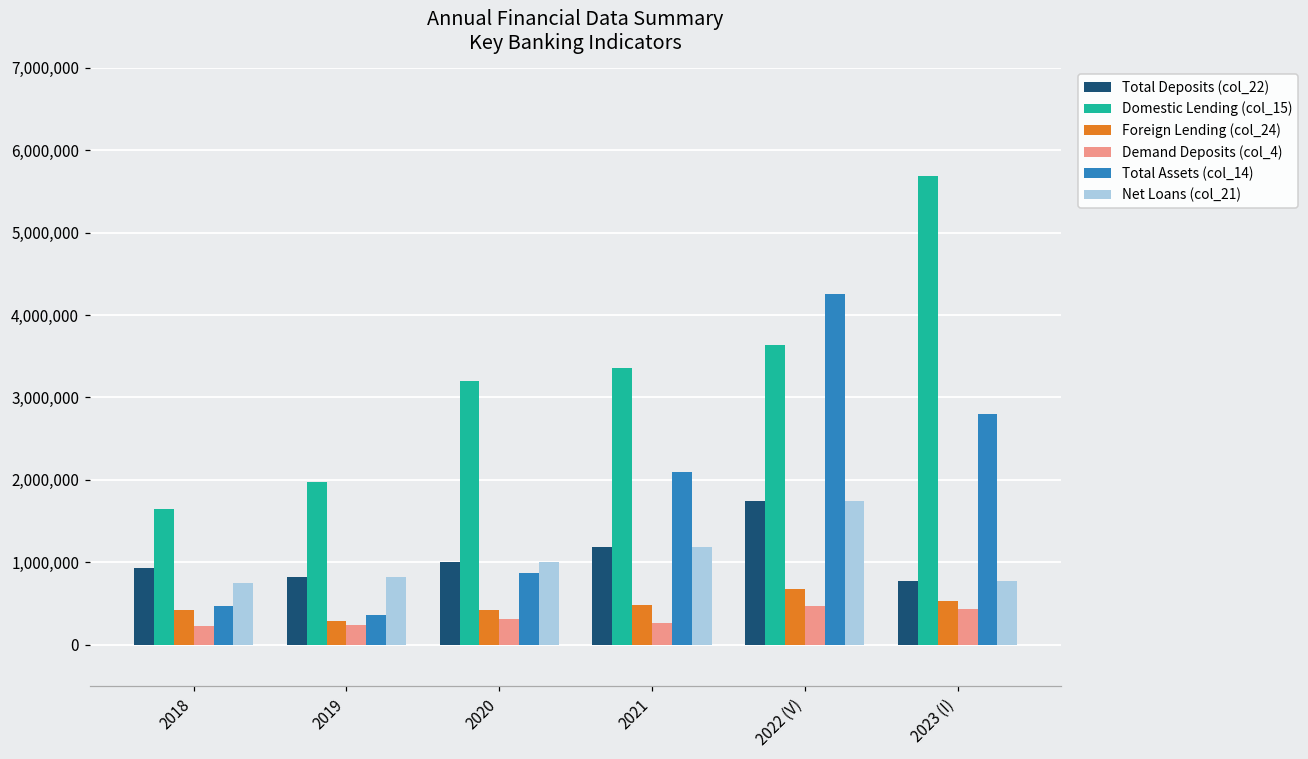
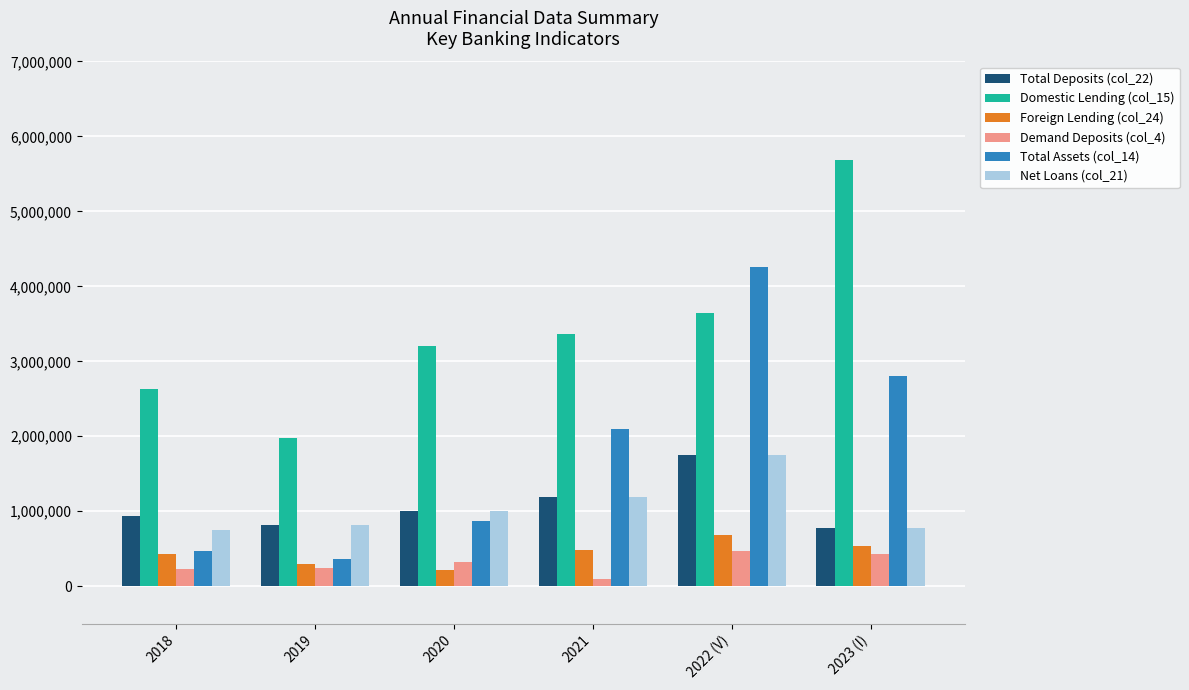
  {
    "Total Deposits (col_22)": {
      "2018": "900,000",
      "2019": "800,000",
      "2020": "1,000,000",
      "2021": "1,200,000",
      "2022 (V)": "1,700,000",
      "2023 (I)": "800,000"
    },
    "Domestic Lending (col_15)": {
-     "2018": "1,600,000",
+     "2018": "2,600,000",
      "2019": "2,000,000",
      "2020": "3,200,000",
      "2021": "3,400,000",
      "2022 (V)": "3,600,000",
      "2023 (I)": "5,700,000"
    },
    "Foreign Lending (col_24)": {
      "2018": "400,000",
      "2019": "300,000",
-     "2020": "400,000",
+     "2020": "200,000",
      "2021": "500,000",
      "2022 (V)": "700,000",
      "2023 (I)": "500,000"
    },
    "Demand Deposits (col_4)": {
      "2018": "200,000",
      "2019": "200,000",
      "2020": "300,000",
-     "2021": "300,000",
+     "2021": "100,000",
      "2022 (V)": "500,000",
      "2023 (I)": "400,000"
    },
    "Total Assets (col_14)": {
      "2018": "500,000",
      "2019": "400,000",
      "2020": "900,000",
      "2021": "2,100,000",
      "2022 (V)": "4,300,000",
      "2023 (I)": "2,800,000"
    },
    "Net Loans (col_21)": {
      "2018": "800,000",
      "2019": "800,000",
      "2020": "1,000,000",
      "2021": "1,200,000",
      "2022 (V)": "1,700,000",
      "2023 (I)": "800,000"
    }
  }
